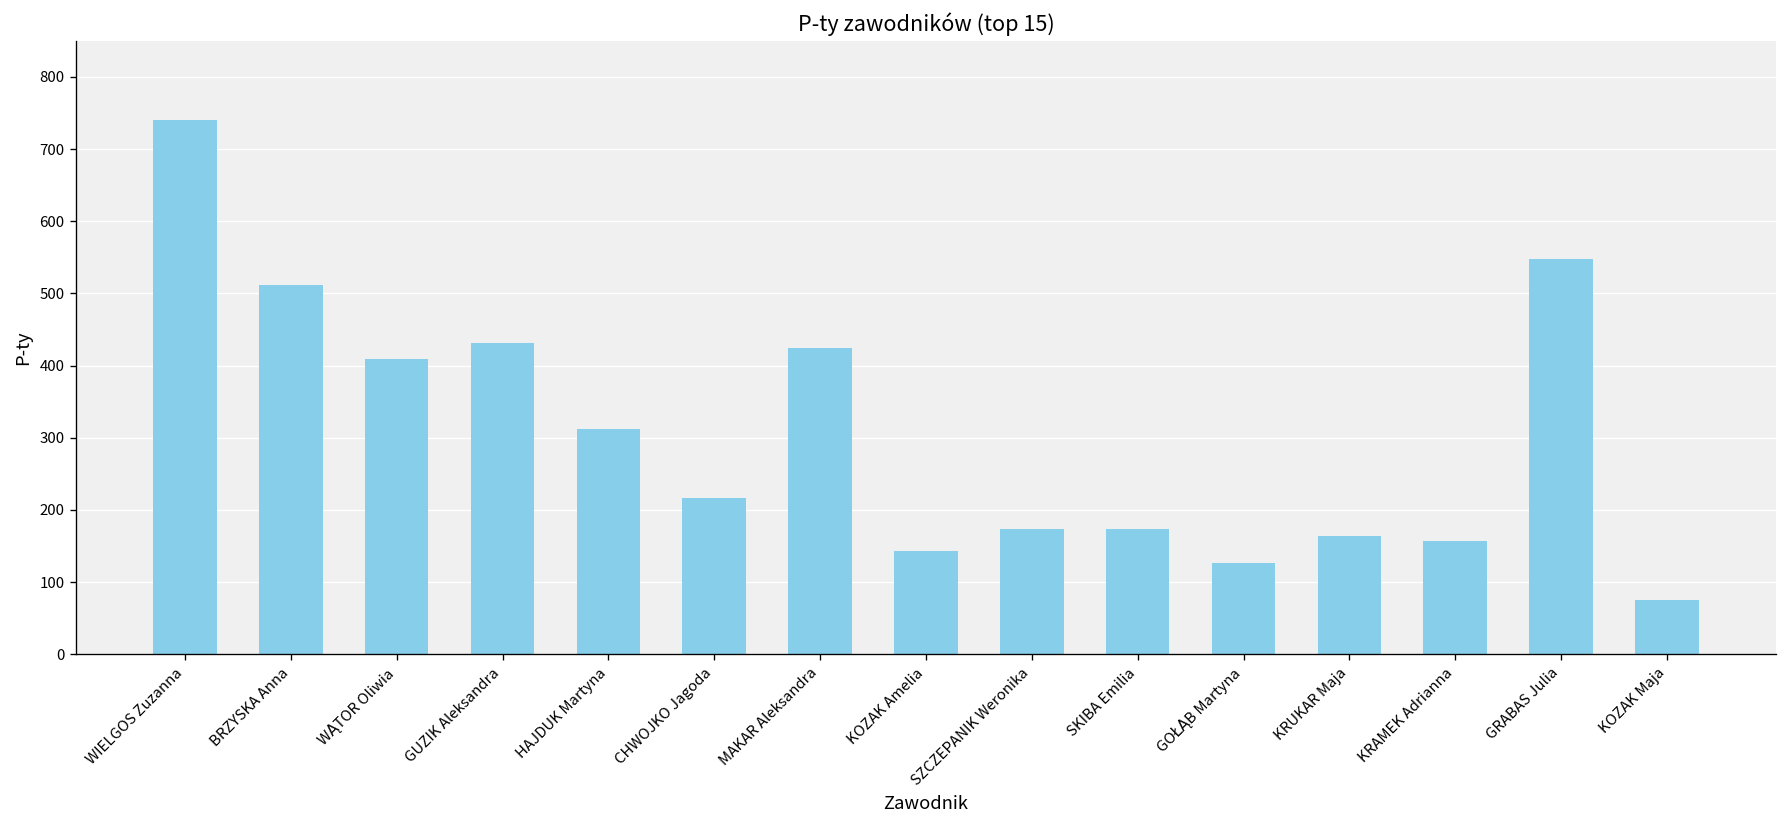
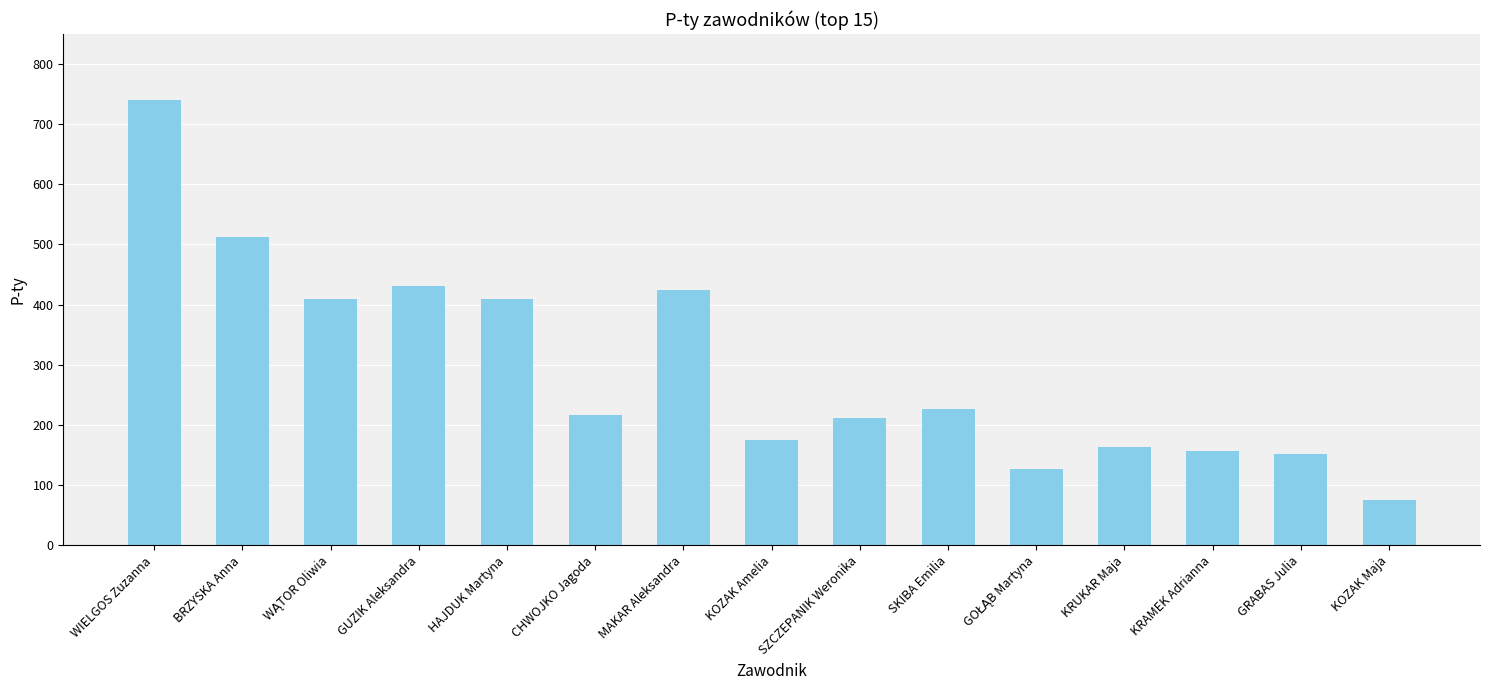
  {
    "WIELGOS Zuzanna": 740,
    "BRZYSKA Anna": 510,
    "WĄTOR Oliwia": 410,
    "GUZIK Aleksandra": 430,
-   "HAJDUK Martyna": 310,
+   "HAJDUK Martyna": 410,
    "CHWOJKO Jagoda": 220,
    "MAKAR Aleksandra": 420,
-   "KOZAK Amelia": 140,
-   "SZCZEPANIK Weronika": 170,
-   "SKIBA Emilia": 170,
+   "KOZAK Amelia": 180,
+   "SZCZEPANIK Weronika": 210,
+   "SKIBA Emilia": 230,
    "GOŁĄB Martyna": 130,
    "KRUKAR Maja": 160,
    "KRAMEK Adrianna": 160,
-   "GRABAS Julia": 550,
+   "GRABAS Julia": 150,
    "KOZAK Maja": 80
  }
